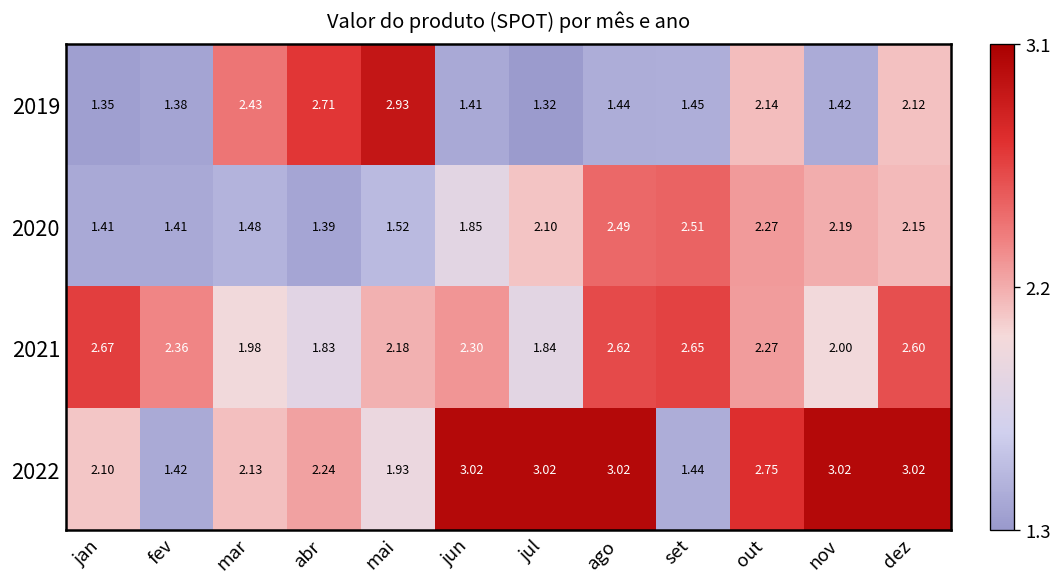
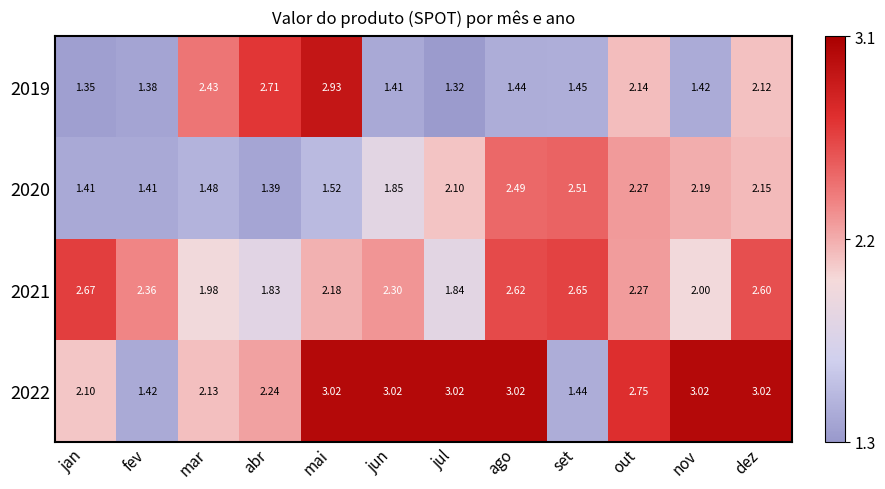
  {
    "2019": {
      "jan": 1.35,
      "fev": 1.38,
      "mar": 2.43,
      "abr": 2.71,
      "mai": 2.93,
      "jun": 1.41,
      "jul": 1.32,
      "ago": 1.44,
      "set": 1.45,
      "out": 2.14,
      "nov": 1.42,
      "dez": 2.12
    },
    "2020": {
      "jan": 1.41,
      "fev": 1.41,
      "mar": 1.48,
      "abr": 1.39,
      "mai": 1.52,
      "jun": 1.85,
      "jul": 2.10,
      "ago": 2.49,
      "set": 2.51,
      "out": 2.27,
      "nov": 2.19,
      "dez": 2.15
    },
    "2021": {
      "jan": 2.67,
      "fev": 2.36,
      "mar": 1.98,
      "abr": 1.83,
      "mai": 2.18,
      "jun": 2.30,
      "jul": 1.84,
      "ago": 2.62,
      "set": 2.65,
      "out": 2.27,
      "nov": 2.00,
      "dez": 2.60
    },
    "2022": {
      "jan": 2.10,
      "fev": 1.42,
      "mar": 2.13,
      "abr": 2.24,
-     "mai": 1.93,
+     "mai": 3.02,
      "jun": 3.02,
      "jul": 3.02,
      "ago": 3.02,
      "set": 1.44,
      "out": 2.75,
      "nov": 3.02,
      "dez": 3.02
    }
  }
